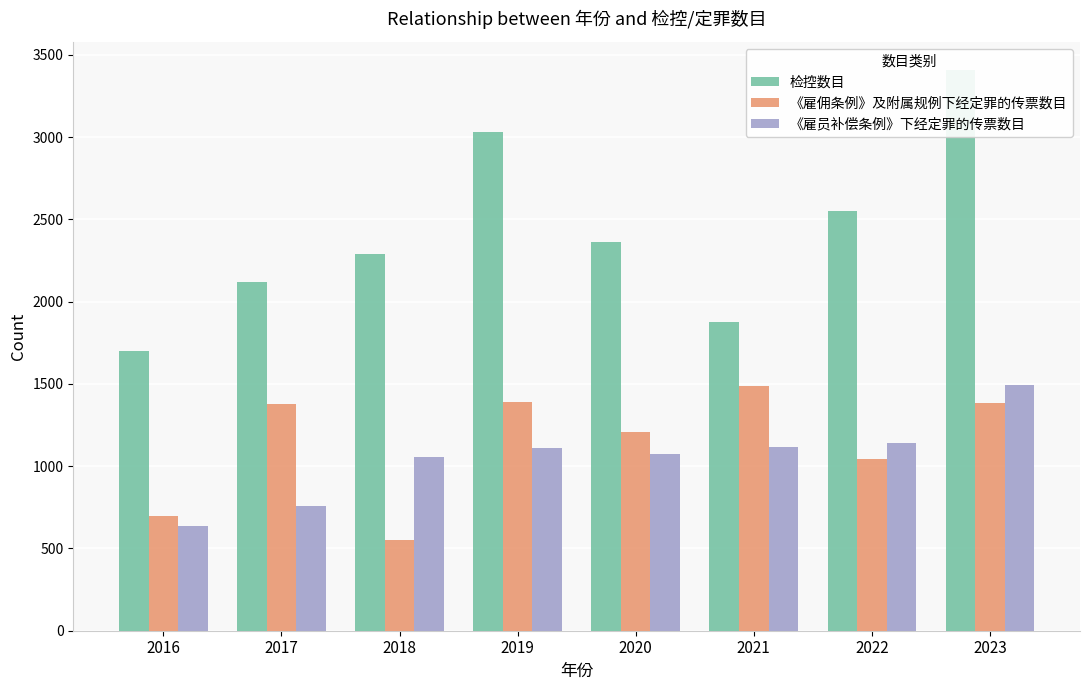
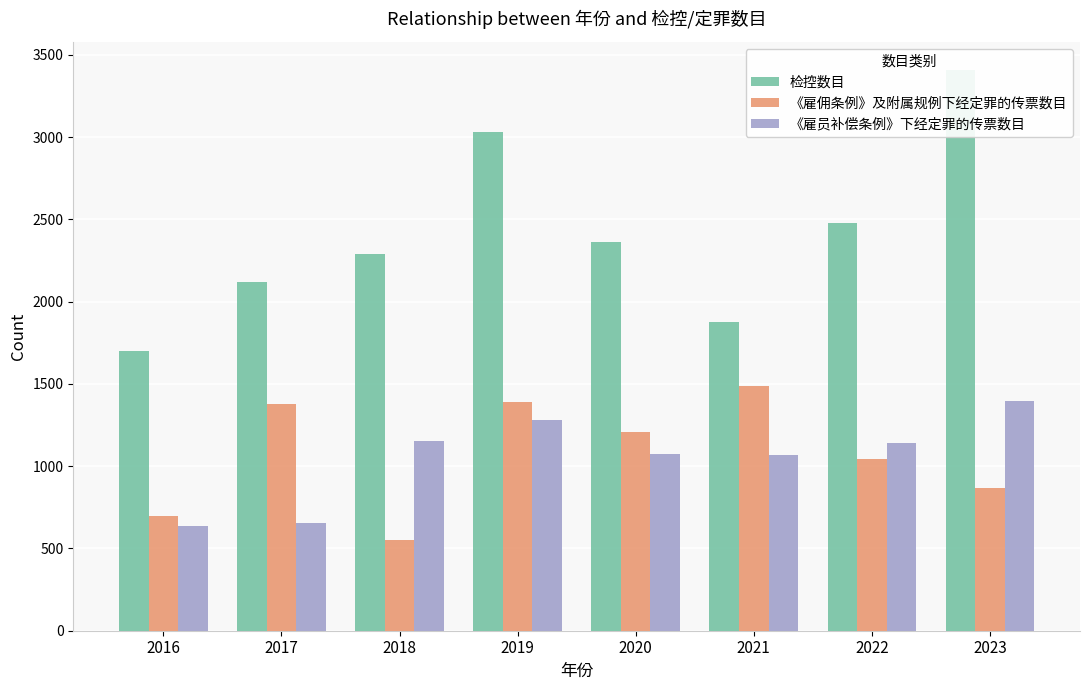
  {
    "检控数目": {
      "2016": 1700,
      "2017": 2120,
      "2018": 2290,
      "2019": 3030,
      "2020": 2360,
      "2021": 1880,
-     "2022": 2550
+     "2022": 2480
    },
    "《雇佣条例》及附属规例下经定罪的传票数目": {
      "2016": 700,
      "2017": 1380,
      "2018": 550,
      "2019": 1390,
      "2020": 1210,
      "2021": 1490,
      "2022": 1050,
-     "2023": 1380
+     "2023": 870
    },
    "《雇员补偿条例》下经定罪的传票数目": {
      "2016": 640,
-     "2017": 760,
-     "2018": 1050,
-     "2019": 1110,
+     "2017": 650,
+     "2018": 1150,
+     "2019": 1280,
      "2020": 1070,
-     "2021": 1120,
+     "2021": 1070,
      "2022": 1140,
-     "2023": 1500
+     "2023": 1390
    }
  }
